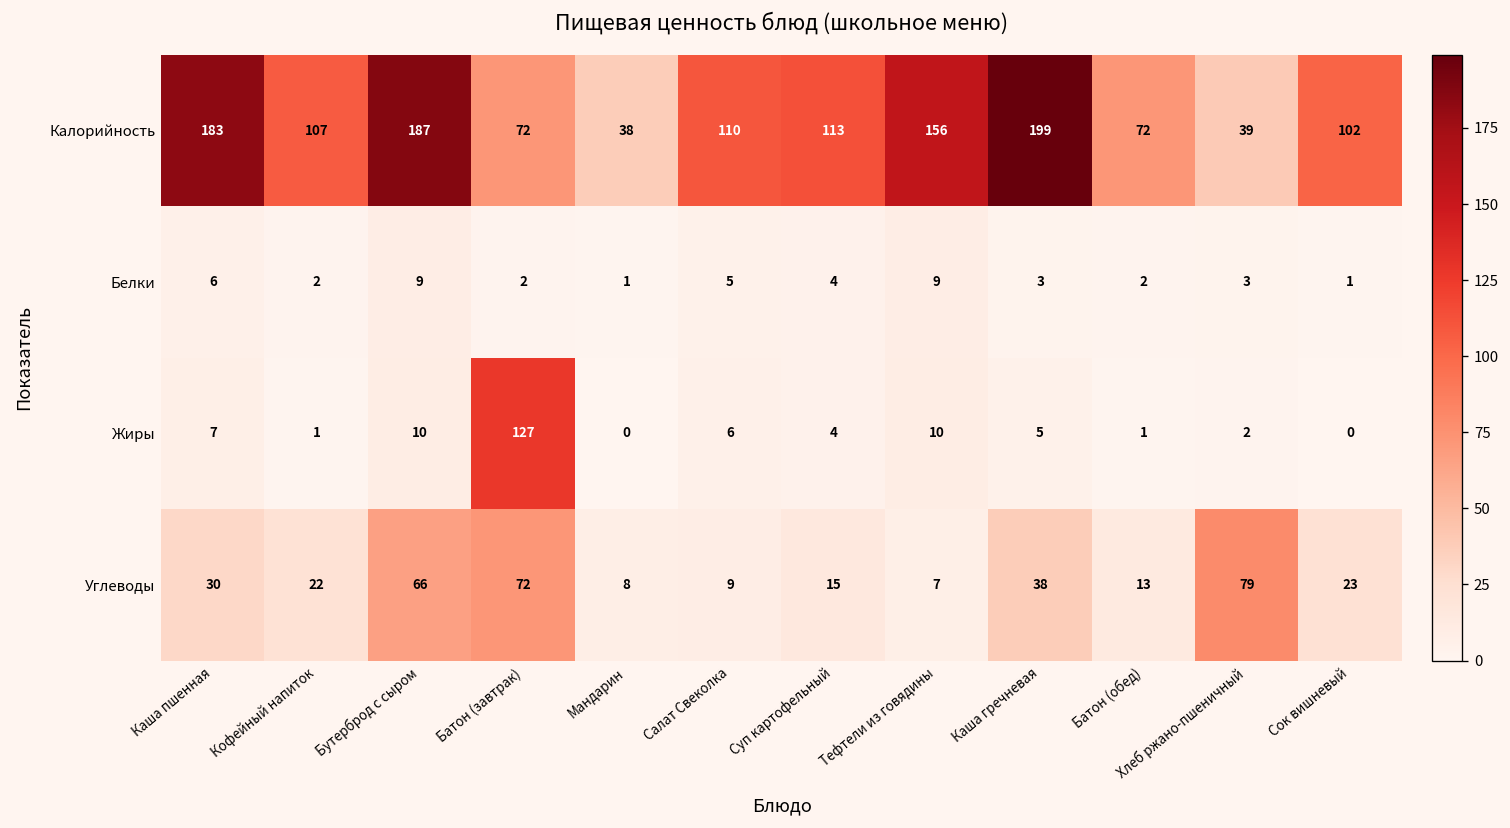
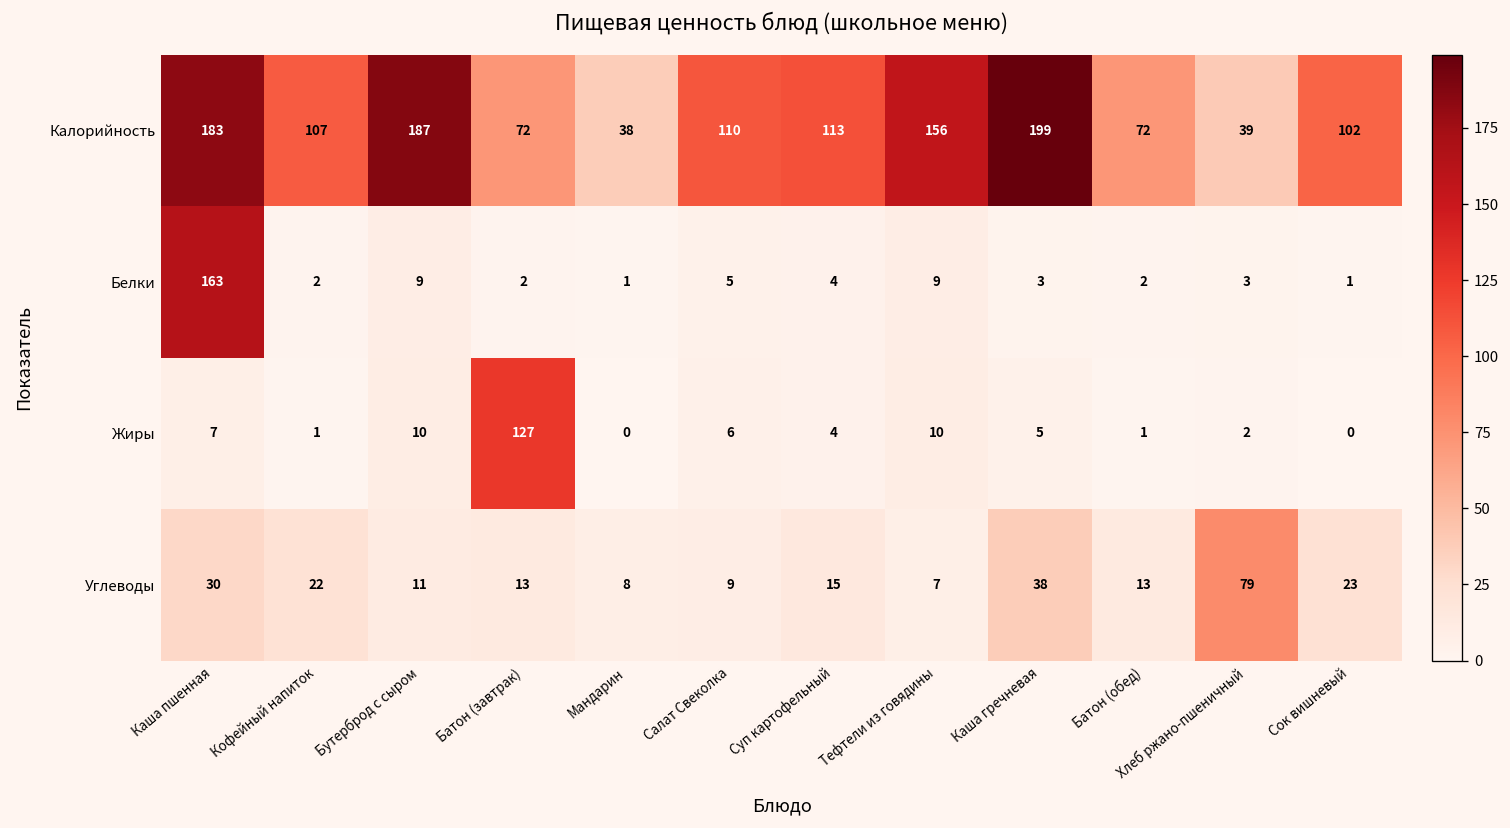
  {
    "Калорийность": {
      "Каша пшенная": 183,
      "Кофейный напиток": 107,
      "Бутерброд с сыром": 187,
      "Батон (завтрак)": 72,
      "Мандарин": 38,
      "Салат Свеколка": 110,
      "Суп картофельный": 113,
      "Тефтели из говядины": 156,
      "Каша гречневая": 199,
      "Батон (обед)": 72,
      "Хлеб ржано-пшеничный": 39,
      "Сок вишневый": 102
    },
    "Белки": {
-     "Каша пшенная": 6,
+     "Каша пшенная": 163,
      "Кофейный напиток": 2,
      "Бутерброд с сыром": 9,
      "Батон (завтрак)": 2,
      "Мандарин": 1,
      "Салат Свеколка": 5,
      "Суп картофельный": 4,
      "Тефтели из говядины": 9,
      "Каша гречневая": 3,
      "Батон (обед)": 2,
      "Хлеб ржано-пшеничный": 3,
      "Сок вишневый": 1
    },
    "Жиры": {
      "Каша пшенная": 7,
      "Кофейный напиток": 1,
      "Бутерброд с сыром": 10,
      "Батон (завтрак)": 127,
      "Мандарин": 0,
      "Салат Свеколка": 6,
      "Суп картофельный": 4,
      "Тефтели из говядины": 10,
      "Каша гречневая": 5,
      "Батон (обед)": 1,
      "Хлеб ржано-пшеничный": 2,
      "Сок вишневый": 0
    },
    "Углеводы": {
      "Каша пшенная": 30,
      "Кофейный напиток": 22,
-     "Бутерброд с сыром": 66,
-     "Батон (завтрак)": 72,
+     "Бутерброд с сыром": 11,
+     "Батон (завтрак)": 13,
      "Мандарин": 8,
      "Салат Свеколка": 9,
      "Суп картофельный": 15,
      "Тефтели из говядины": 7,
      "Каша гречневая": 38,
      "Батон (обед)": 13,
      "Хлеб ржано-пшеничный": 79,
      "Сок вишневый": 23
    }
  }
